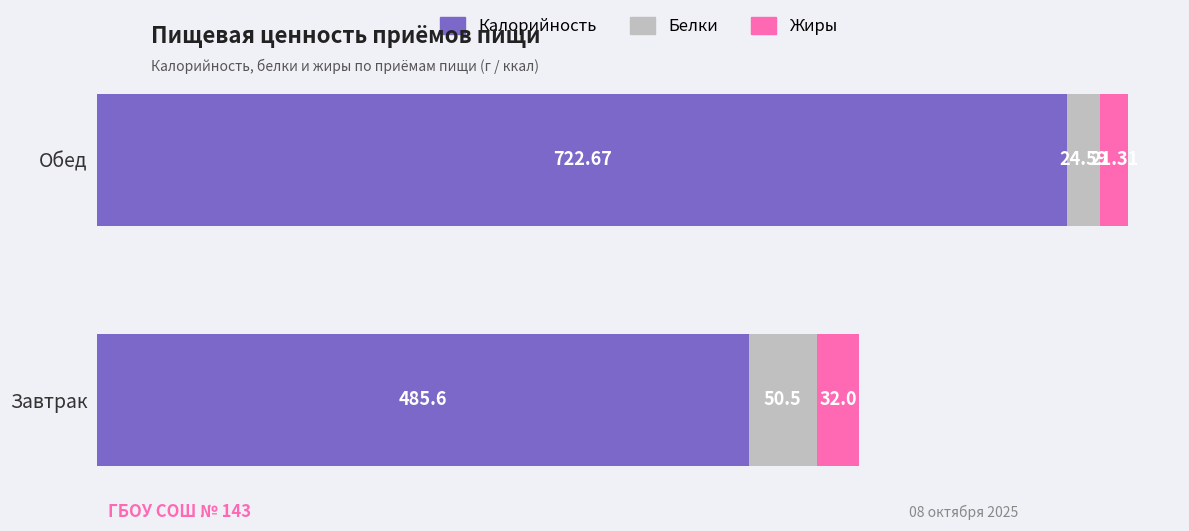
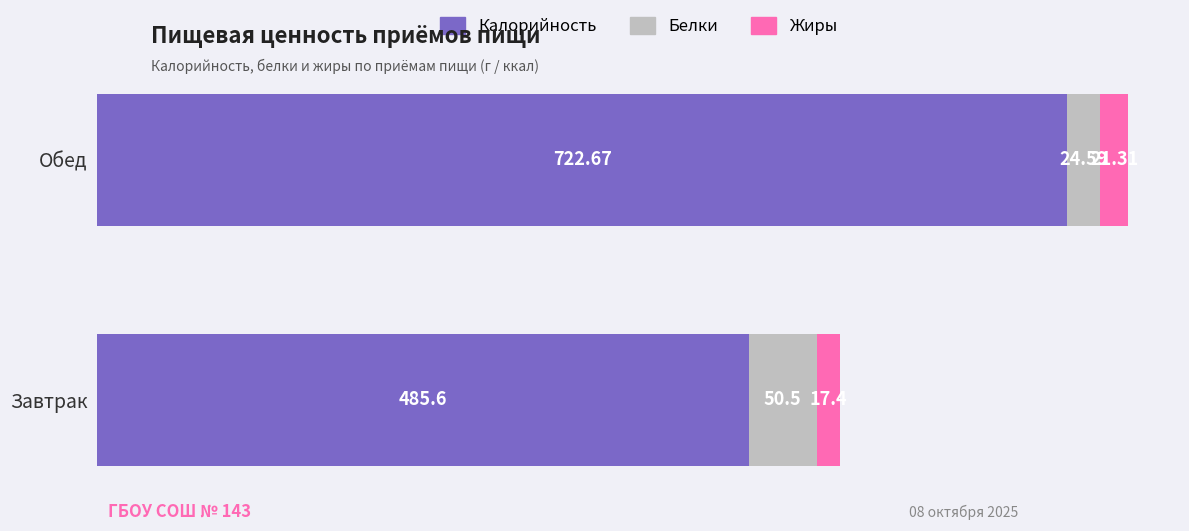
  {
    "Калорийность": {
      "Обед": 722.67,
      "Завтрак": 485.6
    },
    "Белки": {
      "Завтрак": 50.5
    },
    "Жиры": {
-     "Завтрак": 32.0
+     "Завтрак": 17.4
    }
  }
